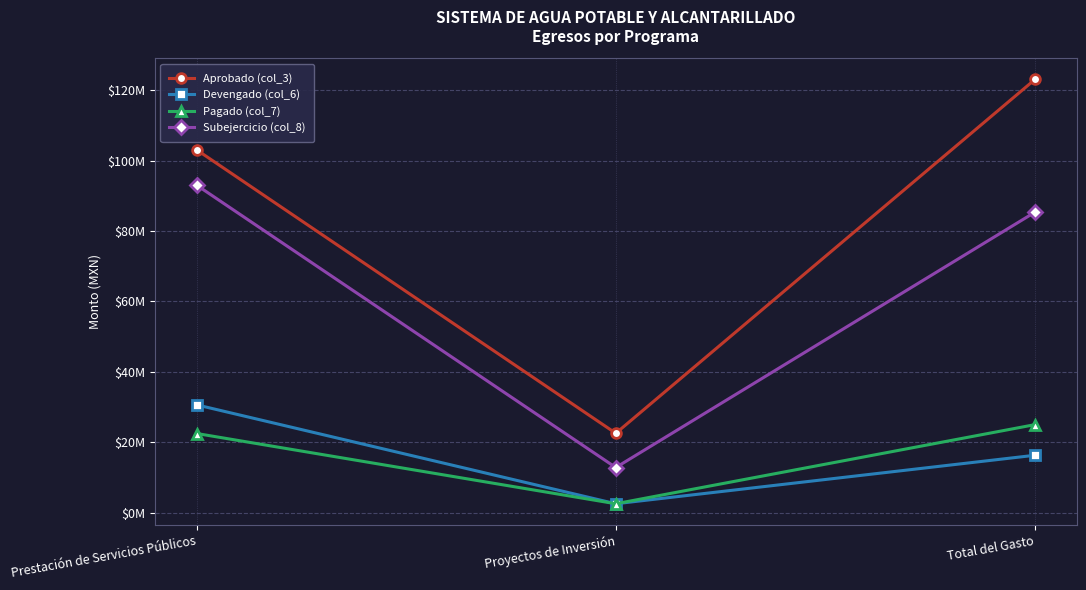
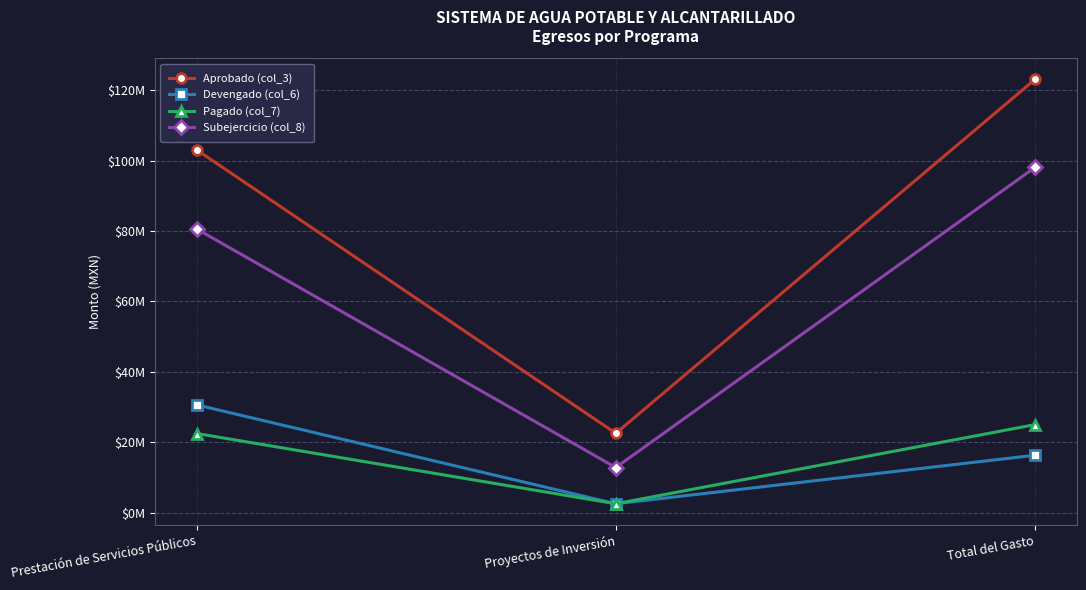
  {
    "Aprobado (col_3)": {
      "Prestación de Servicios Públicos": "$103000000",
      "Proyectos de Inversión": "$23000000",
      "Total del Gasto": "$123000000"
    },
    "Devengado (col_6)": {
      "Prestación de Servicios Públicos": "$31000000",
      "Total del Gasto": "$16000000"
    },
    "Pagado (col_7)": {
      "Prestación de Servicios Públicos": "$22000000",
      "Total del Gasto": "$25000000"
    },
    "Subejercicio (col_8)": {
-     "Prestación de Servicios Públicos": "$93000000",
+     "Prestación de Servicios Públicos": "$81000000",
      "Proyectos de Inversión": "$13000000",
-     "Total del Gasto": "$85000000"
+     "Total del Gasto": "$98000000"
    }
  }
